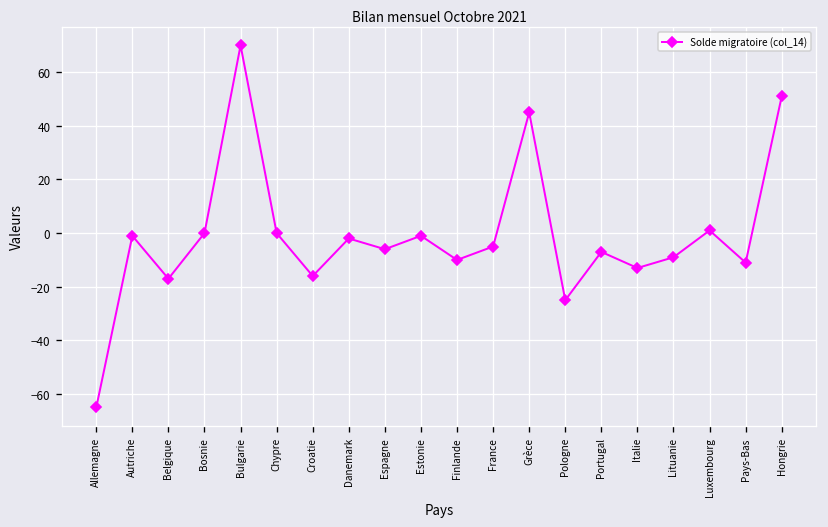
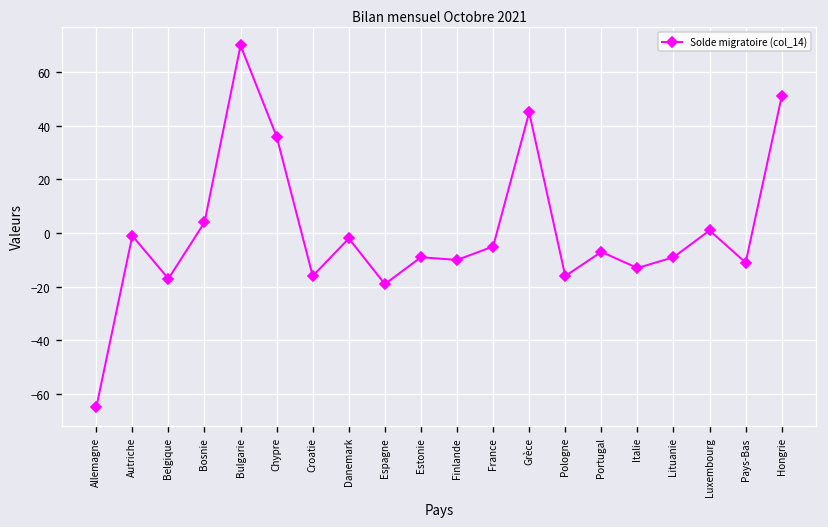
  {
    "Allemagne": -65,
    "Autriche": -1,
    "Belgique": -17,
-   "Bosnie": 0,
+   "Bosnie": 4,
    "Bulgarie": 70,
-   "Chypre": 0,
+   "Chypre": 36,
    "Croatie": -16,
    "Danemark": -2,
-   "Espagne": -6,
-   "Estonie": -1,
+   "Espagne": -19,
+   "Estonie": -9,
    "Finlande": -10,
    "France": -5,
    "Grèce": 45,
-   "Pologne": -25,
+   "Pologne": -16,
    "Portugal": -7,
    "Italie": -13,
    "Lituanie": -9,
    "Luxembourg": 1,
    "Pays-Bas": -11,
    "Hongrie": 51
  }
